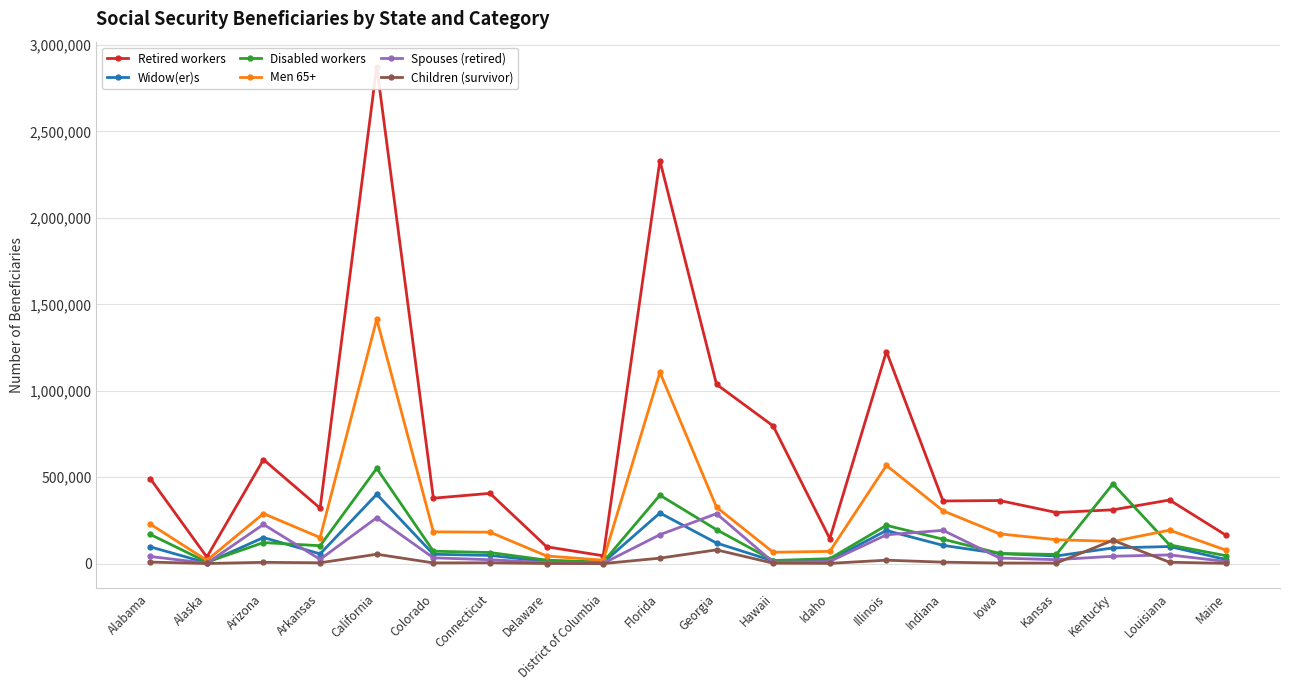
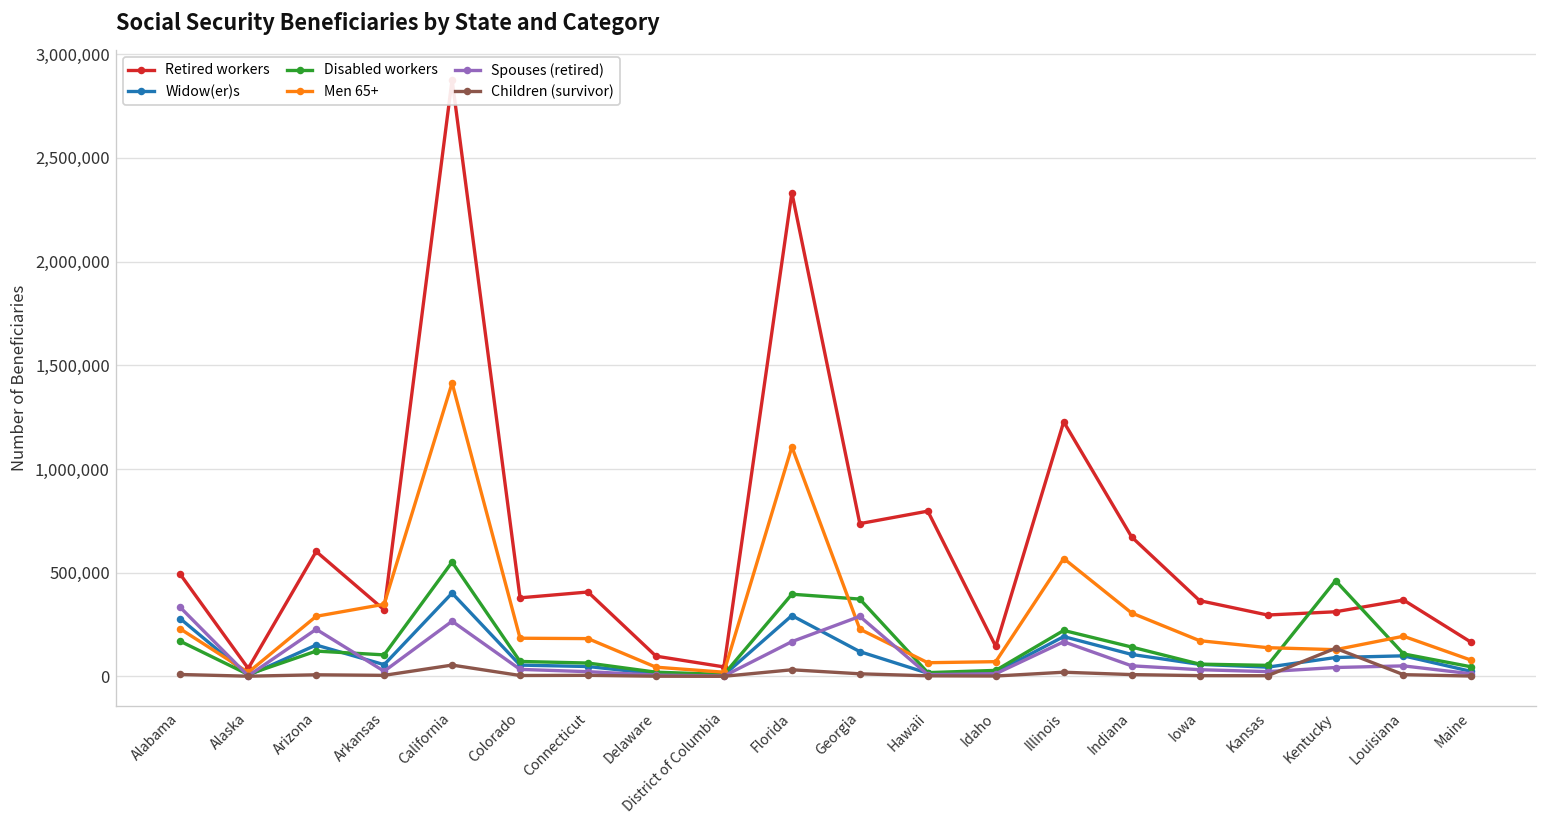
  {
    "Retired workers": {
      "Alabama": "490,000",
      "Alaska": "40,000",
      "Arizona": "600,000",
      "Arkansas": "320,000",
      "Colorado": "380,000",
      "Connecticut": "410,000",
      "Delaware": "100,000",
      "District of Columbia": "50,000",
      "Florida": "2,330,000",
-     "Georgia": "1,040,000",
+     "Georgia": "740,000",
      "Hawaii": "800,000",
      "Idaho": "140,000",
      "Illinois": "1,230,000",
-     "Indiana": "360,000",
+     "Indiana": "670,000",
      "Iowa": "370,000",
      "Kansas": "300,000",
      "Kentucky": "310,000",
      "Louisiana": "370,000",
      "Maine": "160,000"
    },
    "Widow(er)s": {
-     "Alabama": "100,000",
+     "Alabama": "280,000",
      "Arizona": "150,000",
      "Arkansas": "60,000",
      "California": "400,000",
      "Colorado": "50,000",
      "Connecticut": "50,000",
      "Florida": "290,000",
      "Georgia": "120,000",
      "Illinois": "190,000",
      "Indiana": "110,000",
      "Kentucky": "90,000"
    },
    "Disabled workers": {
      "Alabama": "170,000",
      "Arizona": "120,000",
      "Arkansas": "100,000",
      "California": "550,000",
      "Colorado": "70,000",
      "Connecticut": "60,000",
      "Florida": "400,000",
-     "Georgia": "200,000",
+     "Georgia": "370,000",
      "Illinois": "220,000",
      "Indiana": "140,000",
      "Kentucky": "460,000",
      "Maine": "50,000"
    },
    "Men 65+": {
      "Alabama": "230,000",
      "Arizona": "290,000",
-     "Arkansas": "150,000",
+     "Arkansas": "350,000",
      "California": "1,410,000",
      "Colorado": "180,000",
      "Connecticut": "180,000",
      "Delaware": "40,000",
      "Florida": "1,110,000",
-     "Georgia": "330,000",
+     "Georgia": "230,000",
      "Hawaii": "70,000",
      "Idaho": "70,000",
      "Illinois": "570,000",
      "Indiana": "310,000",
      "Iowa": "170,000",
      "Kansas": "140,000",
      "Louisiana": "190,000",
      "Maine": "80,000"
    },
    "Spouses (retired)": {
-     "Alabama": "40,000",
+     "Alabama": "330,000",
      "Arizona": "230,000",
      "Arkansas": "30,000",
      "California": "270,000",
      "Colorado": "30,000",
      "Connecticut": "20,000",
      "Florida": "170,000",
      "Georgia": "290,000",
      "Illinois": "170,000",
-     "Indiana": "190,000",
+     "Indiana": "50,000",
      "Iowa": "30,000",
      "Kansas": "20,000",
      "Kentucky": "40,000",
      "Louisiana": "50,000"
    },
    "Children (survivor)": {
      "Alabama": "10,000",
      "Arizona": "10,000",
      "Arkansas": "10,000",
      "California": "50,000",
      "Colorado": "0",
      "Connecticut": "10,000",
      "Florida": "30,000",
-     "Georgia": "80,000",
+     "Georgia": "10,000",
      "Illinois": "20,000",
      "Indiana": "10,000",
      "Iowa": "0",
      "Kansas": "0",
      "Louisiana": "10,000"
    }
  }
